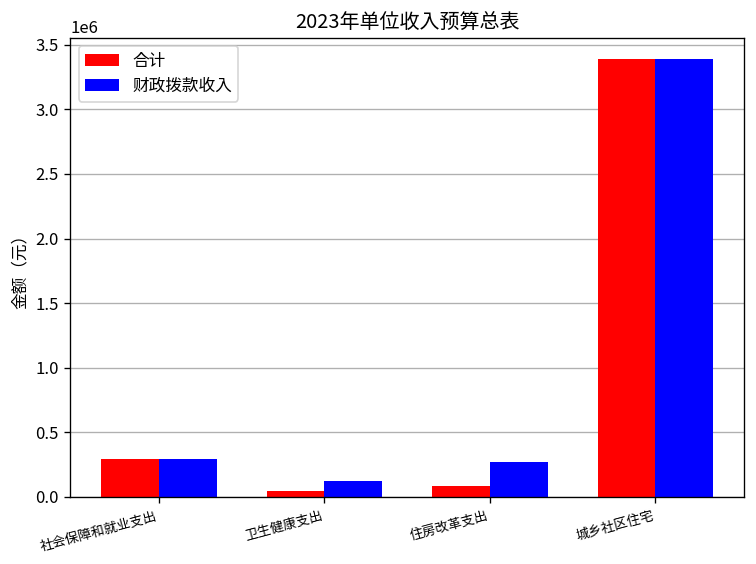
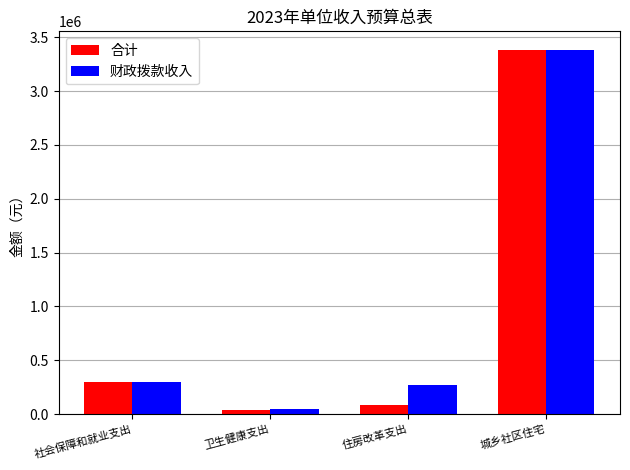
  {
    "合计": {
      "社会保障和就业支出": 290000,
      "卫生健康支出": 40000,
      "住房改革支出": 80000,
      "城乡社区住宅": 3390000
    },
    "财政拨款收入": {
      "社会保障和就业支出": 290000,
-     "卫生健康支出": 120000,
+     "卫生健康支出": 50000,
      "住房改革支出": 270000,
      "城乡社区住宅": 3390000
    }
  }
